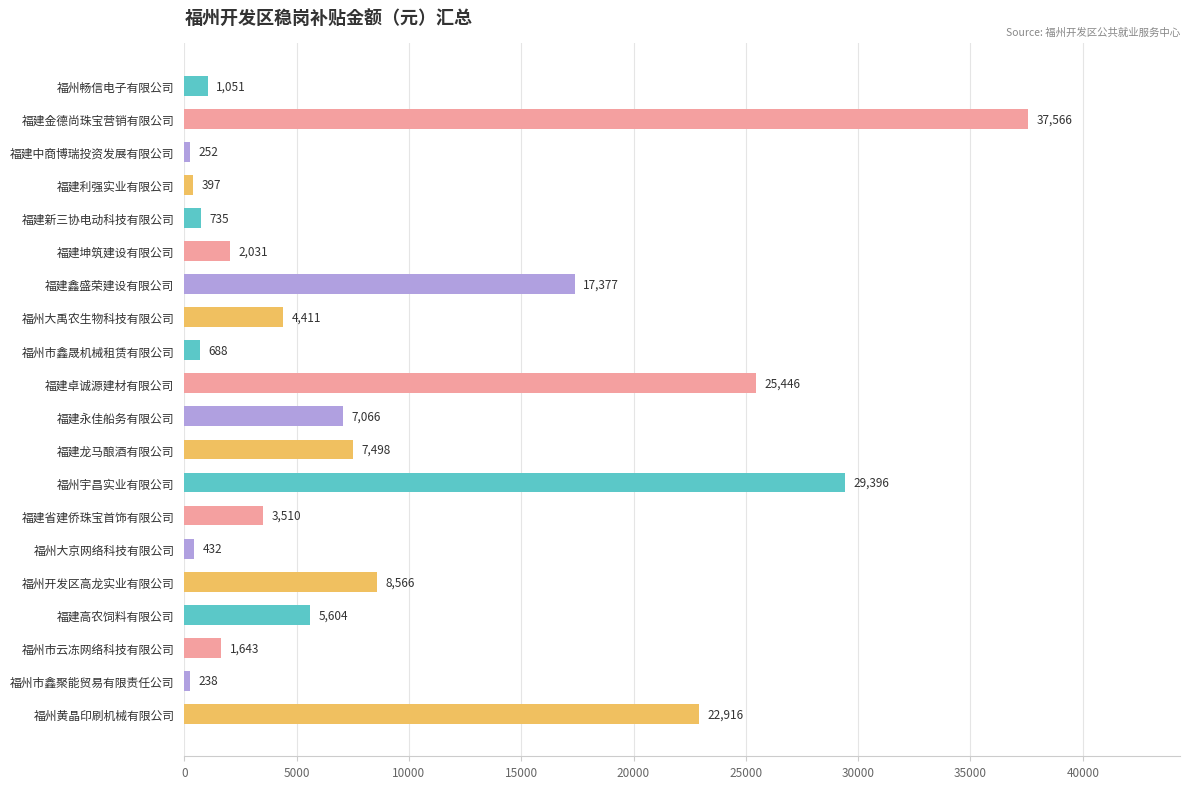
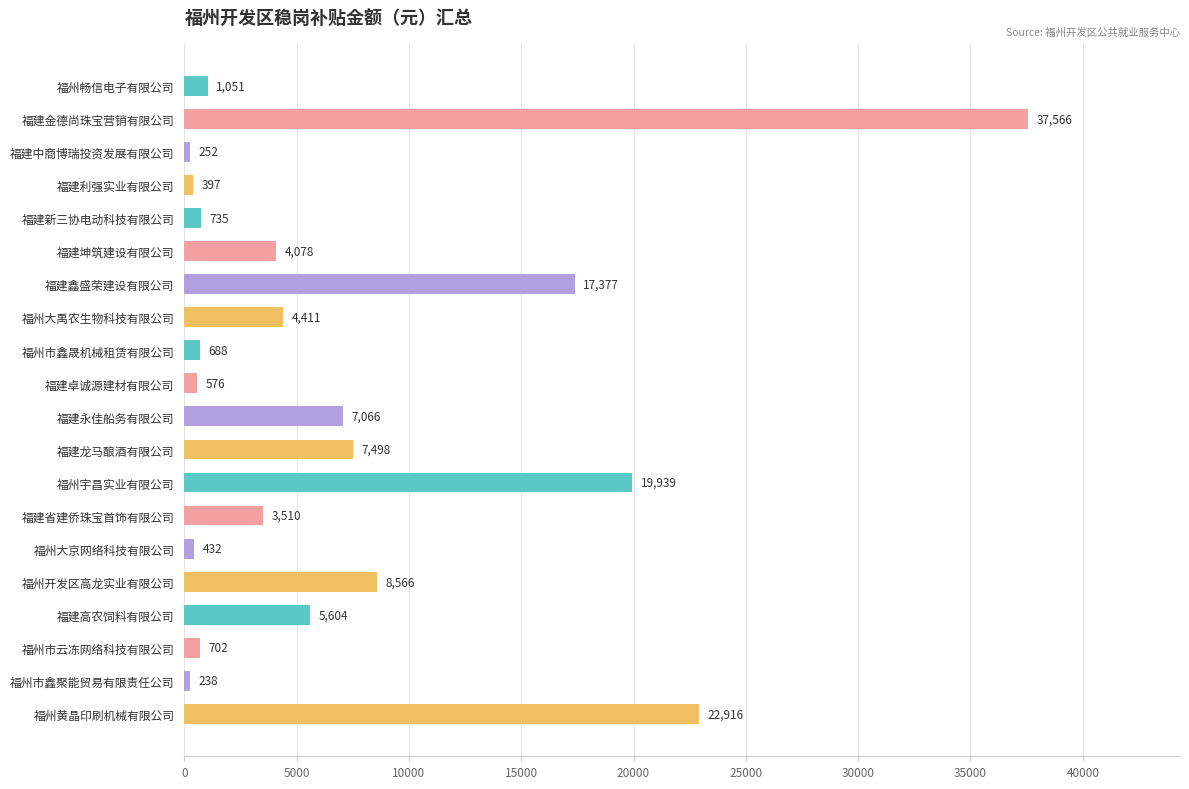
  {
    "福州畅信电子有限公司": "1,051",
    "福建金德尚珠宝营销有限公司": "37,566",
    "福建中商博瑞投资发展有限公司": "252",
    "福建利强实业有限公司": "397",
    "福建新三协电动科技有限公司": "735",
-   "福建坤筑建设有限公司": "2,031",
+   "福建坤筑建设有限公司": "4,078",
    "福建鑫盛荣建设有限公司": "17,377",
    "福州大禹农生物科技有限公司": "4,411",
    "福州市鑫晟机械租赁有限公司": "688",
-   "福建卓诚源建材有限公司": "25,446",
+   "福建卓诚源建材有限公司": "576",
    "福建永佳船务有限公司": "7,066",
    "福建龙马酿酒有限公司": "7,498",
-   "福州宇昌实业有限公司": "29,396",
+   "福州宇昌实业有限公司": "19,939",
    "福建省建侨珠宝首饰有限公司": "3,510",
    "福州大京网络科技有限公司": "432",
    "福州开发区高龙实业有限公司": "8,566",
    "福建高农饲料有限公司": "5,604",
-   "福州市云冻网络科技有限公司": "1,643",
+   "福州市云冻网络科技有限公司": "702",
    "福州市鑫聚能贸易有限责任公司": "238",
    "福州黄晶印刷机械有限公司": "22,916"
  }
